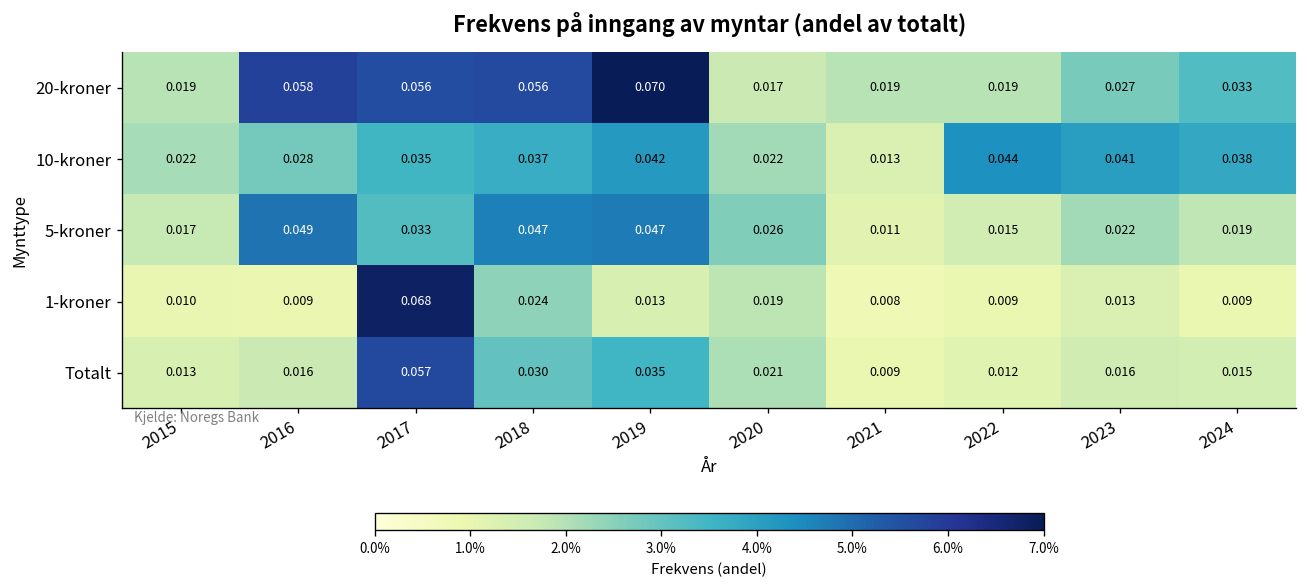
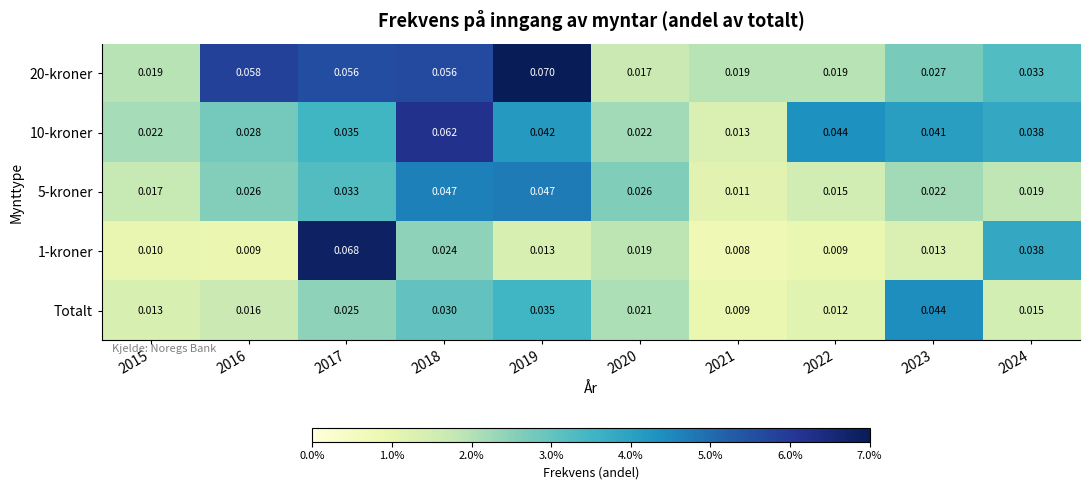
  {
    "20-kroner": {
      "2015": 0.019,
      "2016": 0.058,
      "2017": 0.056,
      "2018": 0.056,
      "2019": 0.070,
      "2020": 0.017,
      "2021": 0.019,
      "2022": 0.019,
      "2023": 0.027,
      "2024": 0.033
    },
    "10-kroner": {
      "2015": 0.022,
      "2016": 0.028,
      "2017": 0.035,
-     "2018": 0.037,
+     "2018": 0.062,
      "2019": 0.042,
      "2020": 0.022,
      "2021": 0.013,
      "2022": 0.044,
      "2023": 0.041,
      "2024": 0.038
    },
    "5-kroner": {
      "2015": 0.017,
-     "2016": 0.049,
+     "2016": 0.026,
      "2017": 0.033,
      "2018": 0.047,
      "2019": 0.047,
      "2020": 0.026,
      "2021": 0.011,
      "2022": 0.015,
      "2023": 0.022,
      "2024": 0.019
    },
    "1-kroner": {
      "2015": 0.010,
      "2016": 0.009,
      "2017": 0.068,
      "2018": 0.024,
      "2019": 0.013,
      "2020": 0.019,
      "2021": 0.008,
      "2022": 0.009,
      "2023": 0.013,
-     "2024": 0.009
+     "2024": 0.038
    },
    "Totalt": {
      "2015": 0.013,
      "2016": 0.016,
-     "2017": 0.057,
+     "2017": 0.025,
      "2018": 0.030,
      "2019": 0.035,
      "2020": 0.021,
      "2021": 0.009,
      "2022": 0.012,
-     "2023": 0.016,
+     "2023": 0.044,
      "2024": 0.015
    }
  }
